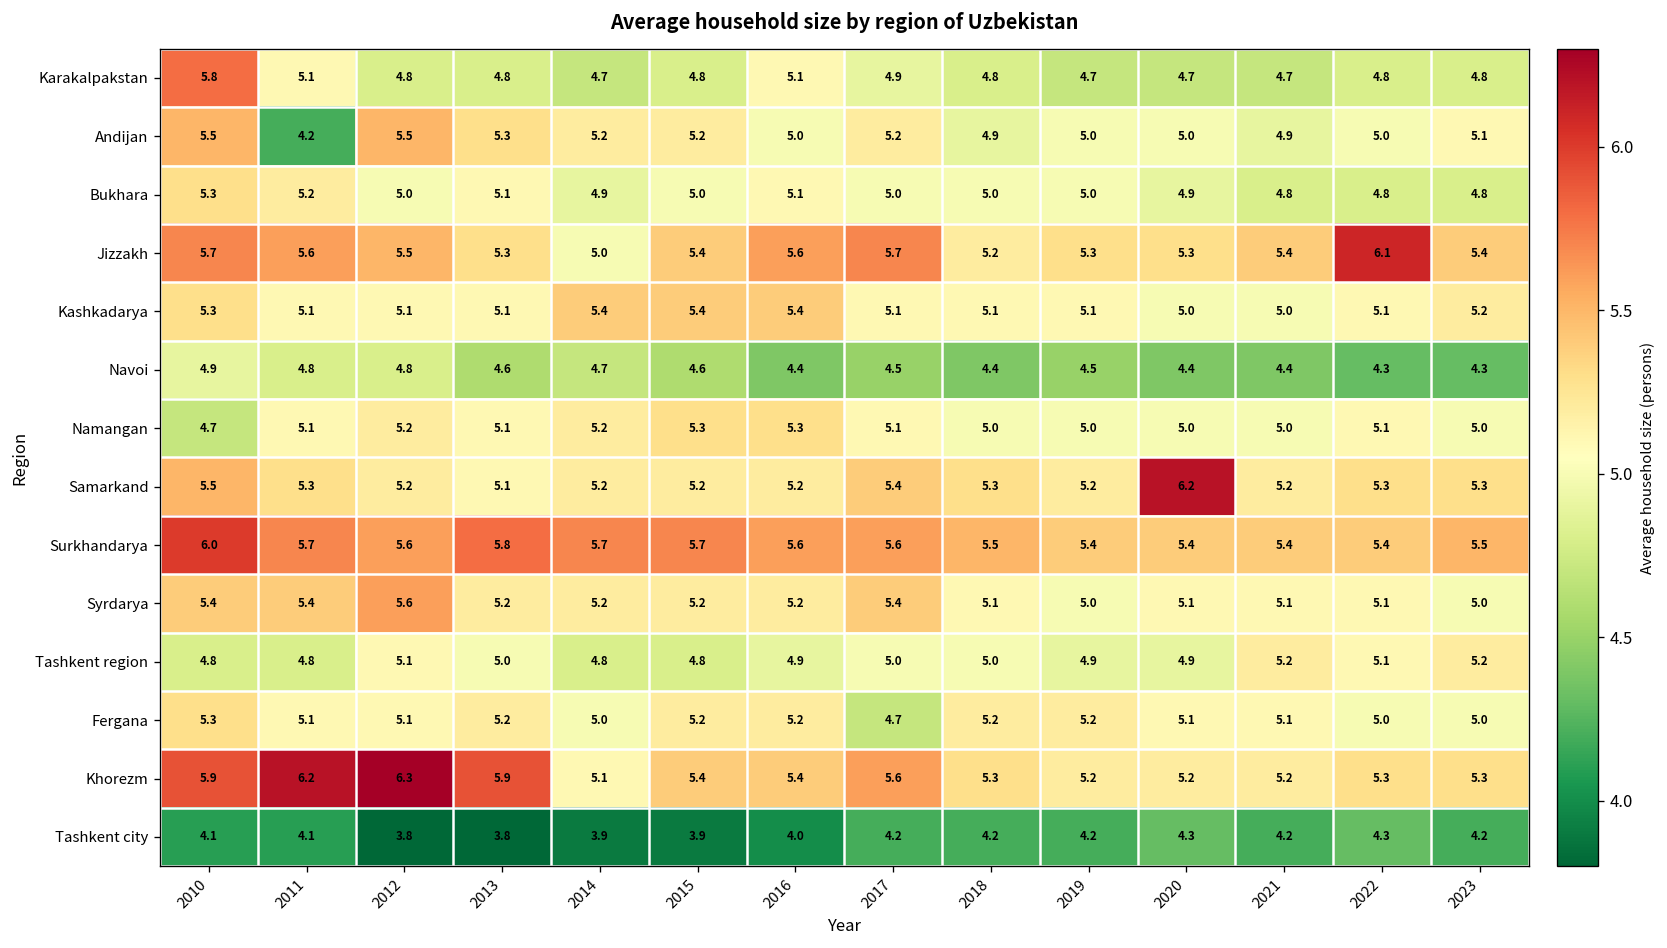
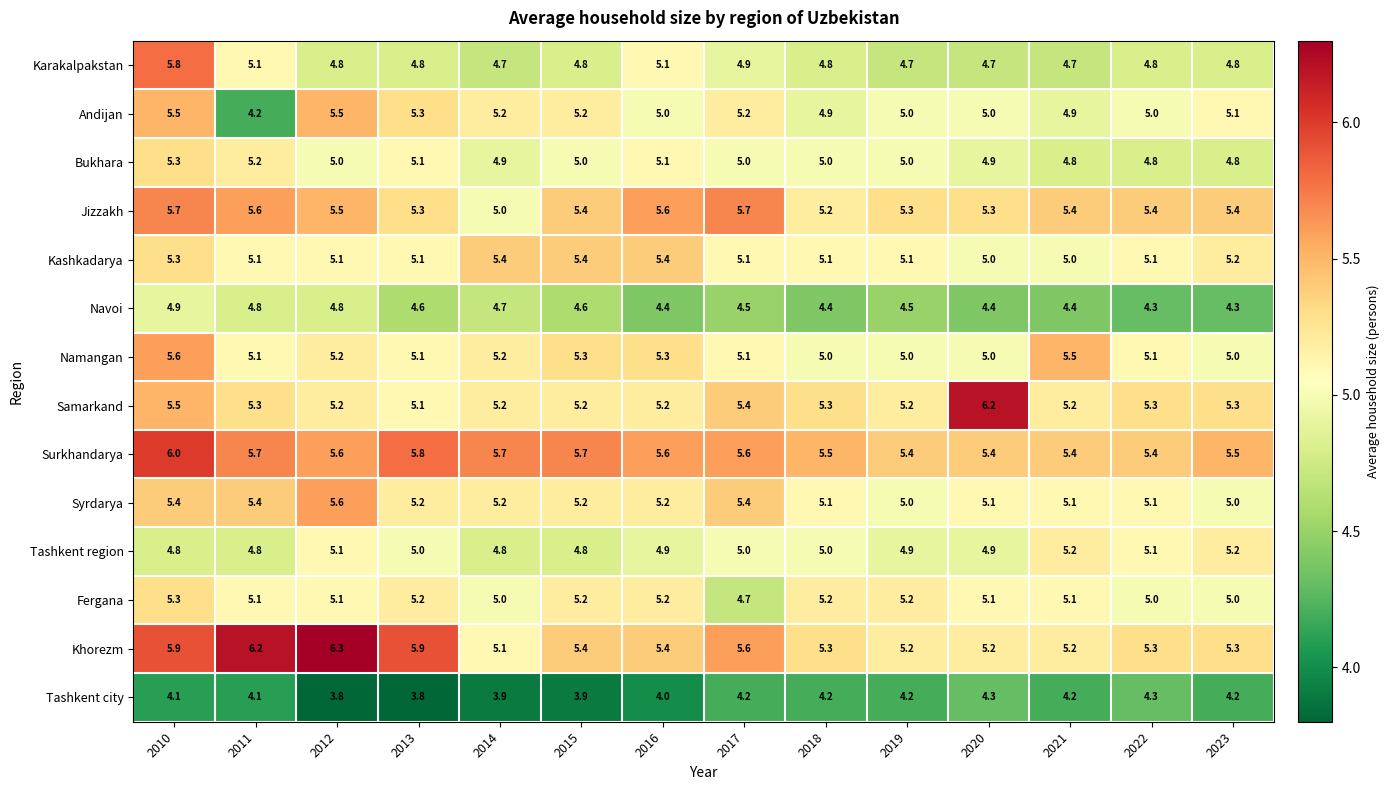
  {
    "Karakalpakstan": {
      "2010": 5.8,
      "2011": 5.1,
      "2012": 4.8,
      "2013": 4.8,
      "2014": 4.7,
      "2015": 4.8,
      "2016": 5.1,
      "2017": 4.9,
      "2018": 4.8,
      "2019": 4.7,
      "2020": 4.7,
      "2021": 4.7,
      "2022": 4.8,
      "2023": 4.8
    },
    "Andijan": {
      "2010": 5.5,
      "2011": 4.2,
      "2012": 5.5,
      "2013": 5.3,
      "2014": 5.2,
      "2015": 5.2,
      "2016": 5.0,
      "2017": 5.2,
      "2018": 4.9,
      "2019": 5.0,
      "2020": 5.0,
      "2021": 4.9,
      "2022": 5.0,
      "2023": 5.1
    },
    "Bukhara": {
      "2010": 5.3,
      "2011": 5.2,
      "2012": 5.0,
      "2013": 5.1,
      "2014": 4.9,
      "2015": 5.0,
      "2016": 5.1,
      "2017": 5.0,
      "2018": 5.0,
      "2019": 5.0,
      "2020": 4.9,
      "2021": 4.8,
      "2022": 4.8,
      "2023": 4.8
    },
    "Jizzakh": {
      "2010": 5.7,
      "2011": 5.6,
      "2012": 5.5,
      "2013": 5.3,
      "2014": 5.0,
      "2015": 5.4,
      "2016": 5.6,
      "2017": 5.7,
      "2018": 5.2,
      "2019": 5.3,
      "2020": 5.3,
      "2021": 5.4,
-     "2022": 6.1,
+     "2022": 5.4,
      "2023": 5.4
    },
    "Kashkadarya": {
      "2010": 5.3,
      "2011": 5.1,
      "2012": 5.1,
      "2013": 5.1,
      "2014": 5.4,
      "2015": 5.4,
      "2016": 5.4,
      "2017": 5.1,
      "2018": 5.1,
      "2019": 5.1,
      "2020": 5.0,
      "2021": 5.0,
      "2022": 5.1,
      "2023": 5.2
    },
    "Navoi": {
      "2010": 4.9,
      "2011": 4.8,
      "2012": 4.8,
      "2013": 4.6,
      "2014": 4.7,
      "2015": 4.6,
      "2016": 4.4,
      "2017": 4.5,
      "2018": 4.4,
      "2019": 4.5,
      "2020": 4.4,
      "2021": 4.4,
      "2022": 4.3,
      "2023": 4.3
    },
    "Namangan": {
-     "2010": 4.7,
+     "2010": 5.6,
      "2011": 5.1,
      "2012": 5.2,
      "2013": 5.1,
      "2014": 5.2,
      "2015": 5.3,
      "2016": 5.3,
      "2017": 5.1,
      "2018": 5.0,
      "2019": 5.0,
      "2020": 5.0,
-     "2021": 5.0,
+     "2021": 5.5,
      "2022": 5.1,
      "2023": 5.0
    },
    "Samarkand": {
      "2010": 5.5,
      "2011": 5.3,
      "2012": 5.2,
      "2013": 5.1,
      "2014": 5.2,
      "2015": 5.2,
      "2016": 5.2,
      "2017": 5.4,
      "2018": 5.3,
      "2019": 5.2,
      "2020": 6.2,
      "2021": 5.2,
      "2022": 5.3,
      "2023": 5.3
    },
    "Surkhandarya": {
      "2010": 6.0,
      "2011": 5.7,
      "2012": 5.6,
      "2013": 5.8,
      "2014": 5.7,
      "2015": 5.7,
      "2016": 5.6,
      "2017": 5.6,
      "2018": 5.5,
      "2019": 5.4,
      "2020": 5.4,
      "2021": 5.4,
      "2022": 5.4,
      "2023": 5.5
    },
    "Syrdarya": {
      "2010": 5.4,
      "2011": 5.4,
      "2012": 5.6,
      "2013": 5.2,
      "2014": 5.2,
      "2015": 5.2,
      "2016": 5.2,
      "2017": 5.4,
      "2018": 5.1,
      "2019": 5.0,
      "2020": 5.1,
      "2021": 5.1,
      "2022": 5.1,
      "2023": 5.0
    },
    "Tashkent region": {
      "2010": 4.8,
      "2011": 4.8,
      "2012": 5.1,
      "2013": 5.0,
      "2014": 4.8,
      "2015": 4.8,
      "2016": 4.9,
      "2017": 5.0,
      "2018": 5.0,
      "2019": 4.9,
      "2020": 4.9,
      "2021": 5.2,
      "2022": 5.1,
      "2023": 5.2
    },
    "Fergana": {
      "2010": 5.3,
      "2011": 5.1,
      "2012": 5.1,
      "2013": 5.2,
      "2014": 5.0,
      "2015": 5.2,
      "2016": 5.2,
      "2017": 4.7,
      "2018": 5.2,
      "2019": 5.2,
      "2020": 5.1,
      "2021": 5.1,
      "2022": 5.0,
      "2023": 5.0
    },
    "Khorezm": {
      "2010": 5.9,
      "2011": 6.2,
      "2012": 6.3,
      "2013": 5.9,
      "2014": 5.1,
      "2015": 5.4,
      "2016": 5.4,
      "2017": 5.6,
      "2018": 5.3,
      "2019": 5.2,
      "2020": 5.2,
      "2021": 5.2,
      "2022": 5.3,
      "2023": 5.3
    },
    "Tashkent city": {
      "2010": 4.1,
      "2011": 4.1,
      "2012": 3.8,
      "2013": 3.8,
      "2014": 3.9,
      "2015": 3.9,
      "2016": 4.0,
      "2017": 4.2,
      "2018": 4.2,
      "2019": 4.2,
      "2020": 4.3,
      "2021": 4.2,
      "2022": 4.3,
      "2023": 4.2
    }
  }
